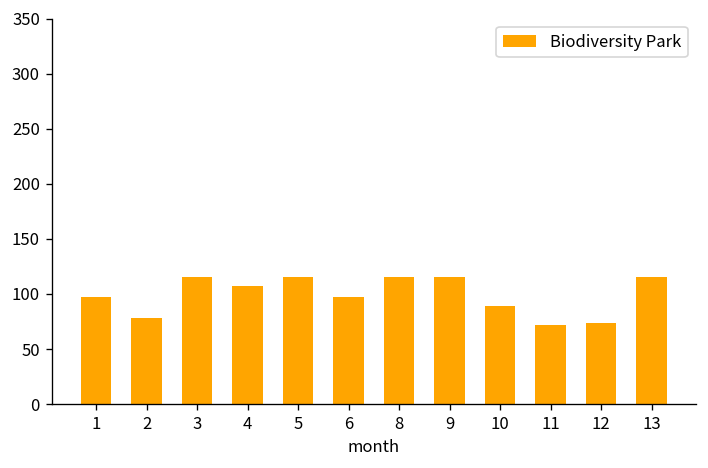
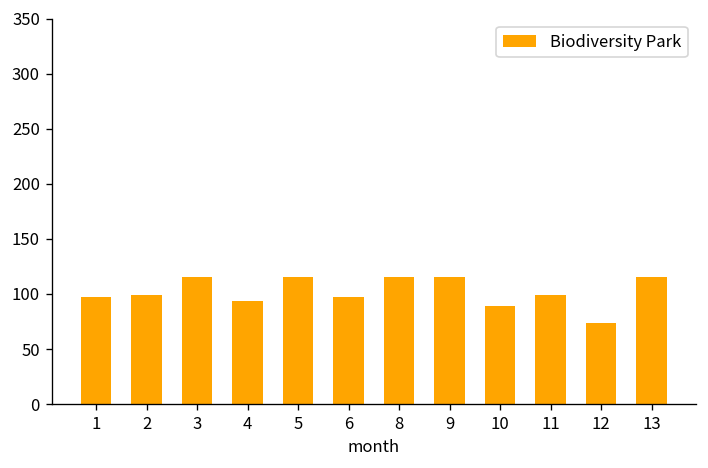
  {
    "1": 100,
-   "2": 80,
+   "2": 100,
    "3": 120,
-   "4": 110,
+   "4": 90,
    "5": 120,
    "6": 100,
    "8": 120,
    "9": 120,
    "10": 90,
-   "11": 70,
+   "11": 100,
    "12": 70,
    "13": 120
  }
